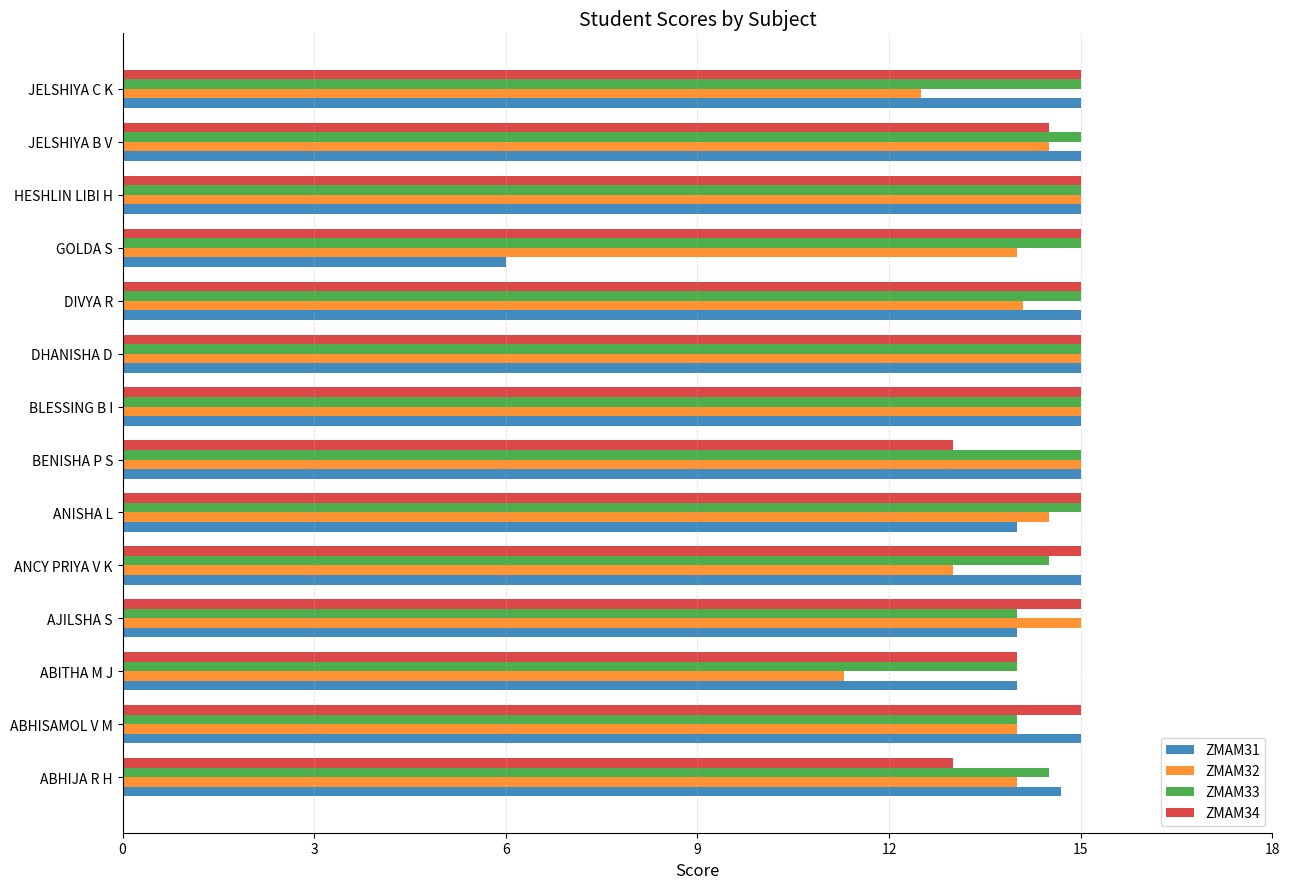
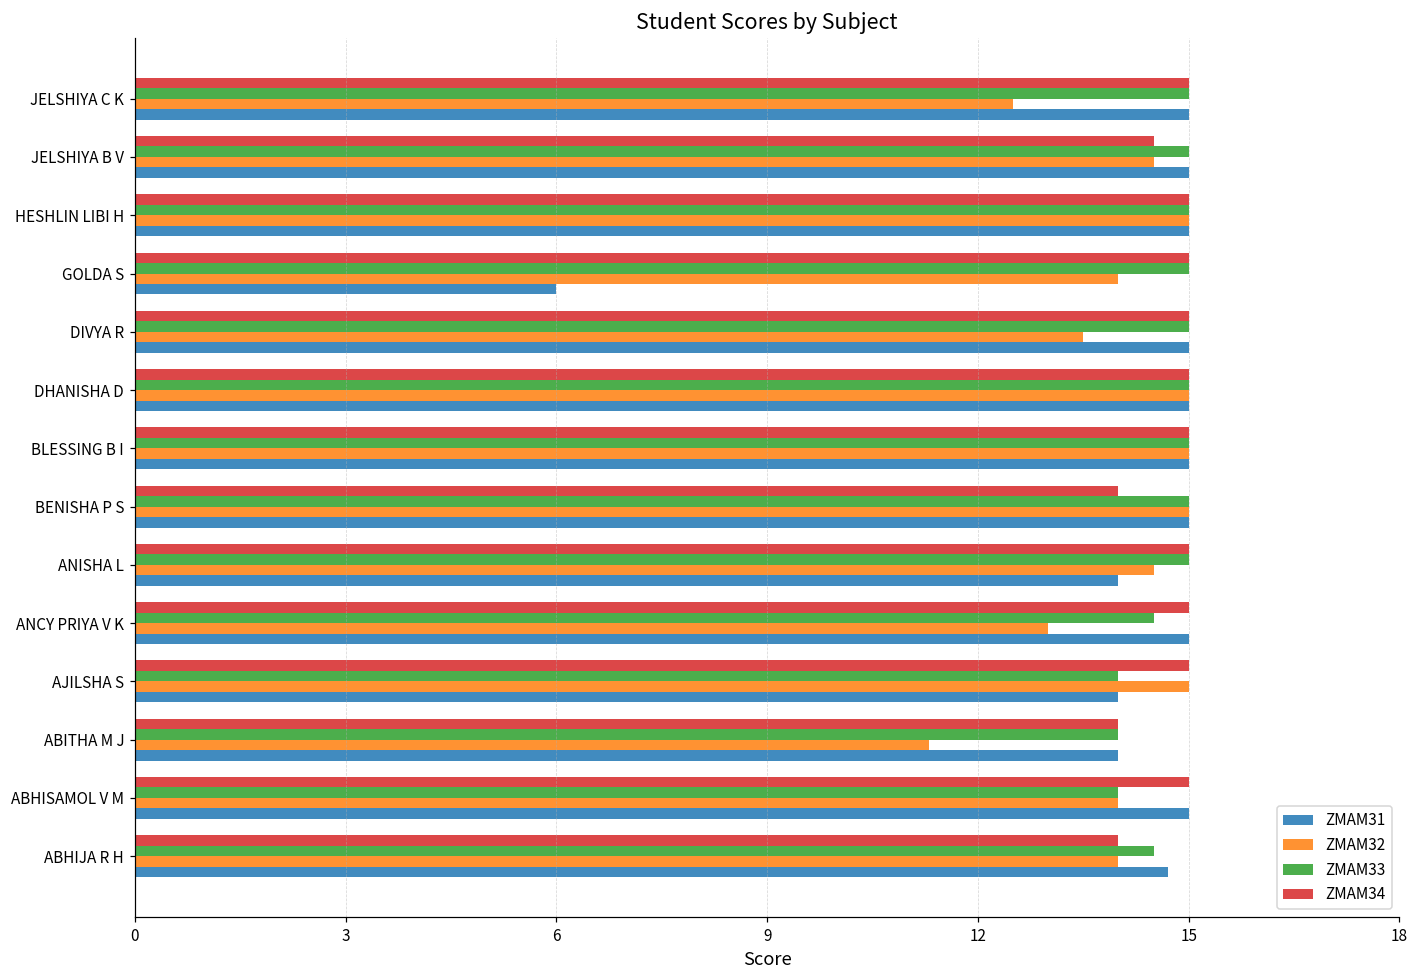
  {
    "ZMAM31": {
      "JELSHIYA C K": 15.0,
      "JELSHIYA B V": 15.0,
      "HESHLIN LIBI H": 15.0,
      "GOLDA S": 6.0,
      "DIVYA R": 15.0,
      "DHANISHA D": 15.0,
      "BLESSING B I": 15.0,
      "BENISHA P S": 15.0,
      "ANISHA L": 14.0,
      "ANCY PRIYA V K": 15.0,
      "AJILSHA S": 14.0,
      "ABITHA M J": 14.0,
      "ABHISAMOL V M": 15.0,
      "ABHIJA R H": 14.7
    },
    "ZMAM32": {
      "JELSHIYA C K": 12.5,
      "JELSHIYA B V": 14.5,
      "HESHLIN LIBI H": 15.0,
      "GOLDA S": 14.0,
-     "DIVYA R": 14.1,
+     "DIVYA R": 13.5,
      "DHANISHA D": 15.0,
      "BLESSING B I": 15.0,
      "BENISHA P S": 15.0,
      "ANISHA L": 14.5,
      "ANCY PRIYA V K": 13.0,
      "AJILSHA S": 15.0,
      "ABITHA M J": 11.3,
      "ABHISAMOL V M": 14.0,
      "ABHIJA R H": 14.0
    },
    "ZMAM33": {
      "JELSHIYA C K": 15.0,
      "JELSHIYA B V": 15.0,
      "HESHLIN LIBI H": 15.0,
      "GOLDA S": 15.0,
      "DIVYA R": 15.0,
      "DHANISHA D": 15.0,
      "BLESSING B I": 15.0,
      "BENISHA P S": 15.0,
      "ANISHA L": 15.0,
      "ANCY PRIYA V K": 14.5,
      "AJILSHA S": 14.0,
      "ABITHA M J": 14.0,
      "ABHISAMOL V M": 14.0,
      "ABHIJA R H": 14.5
    },
    "ZMAM34": {
      "JELSHIYA C K": 15,
      "JELSHIYA B V": 14.5,
      "HESHLIN LIBI H": 15,
      "GOLDA S": 15,
      "DIVYA R": 15,
      "DHANISHA D": 15,
      "BLESSING B I": 15,
-     "BENISHA P S": 13,
+     "BENISHA P S": 14,
      "ANISHA L": 15,
      "ANCY PRIYA V K": 15,
      "AJILSHA S": 15,
      "ABITHA M J": 14,
      "ABHISAMOL V M": 15,
-     "ABHIJA R H": 13
+     "ABHIJA R H": 14
    }
  }
